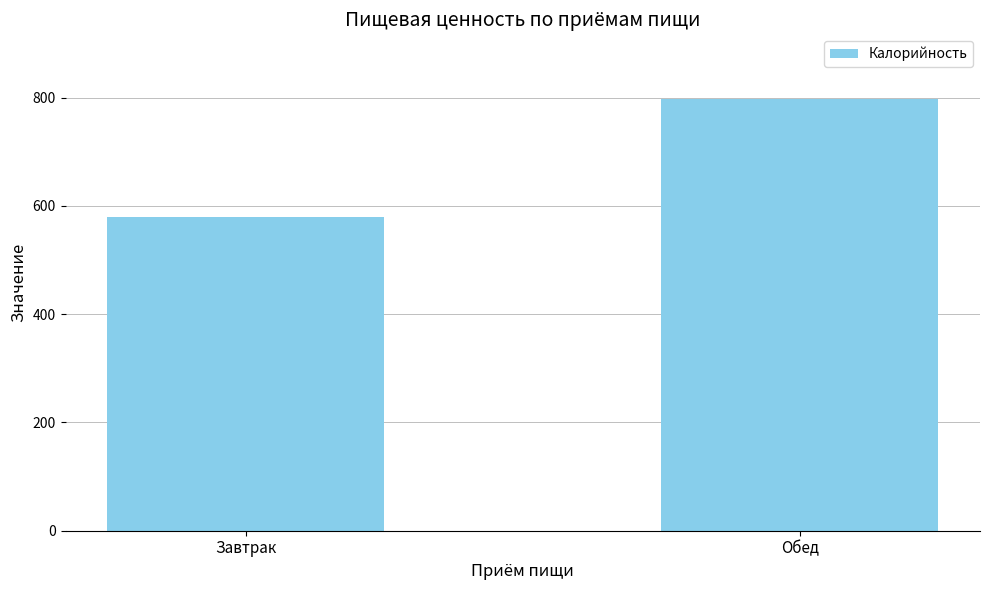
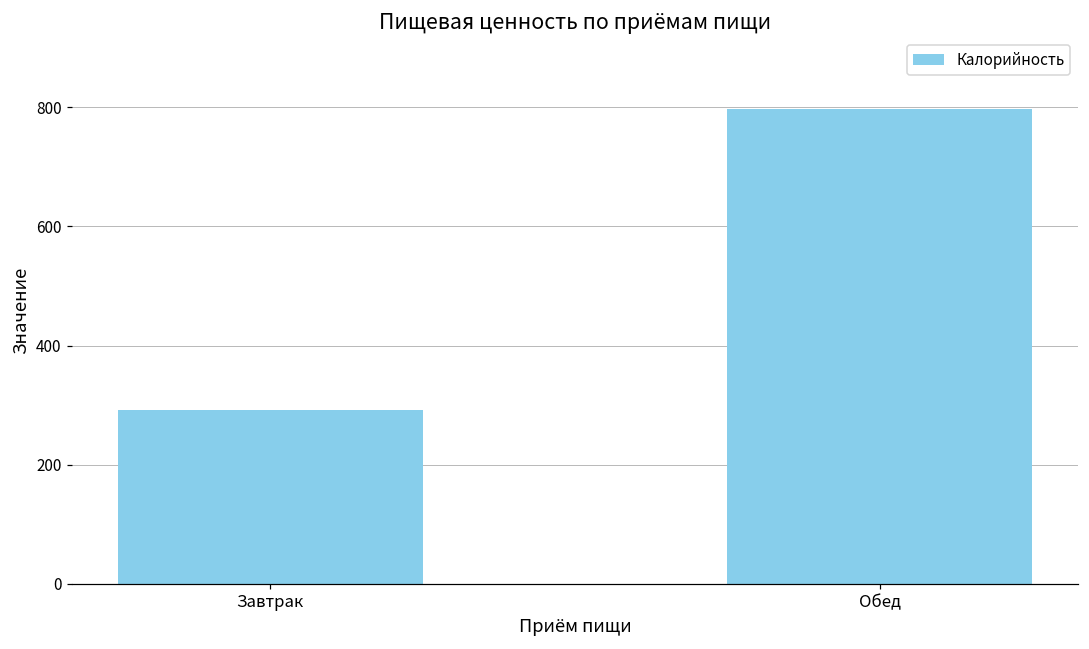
  {
-   "Завтрак": 580,
+   "Завтрак": 290,
    "Обед": 800
  }
